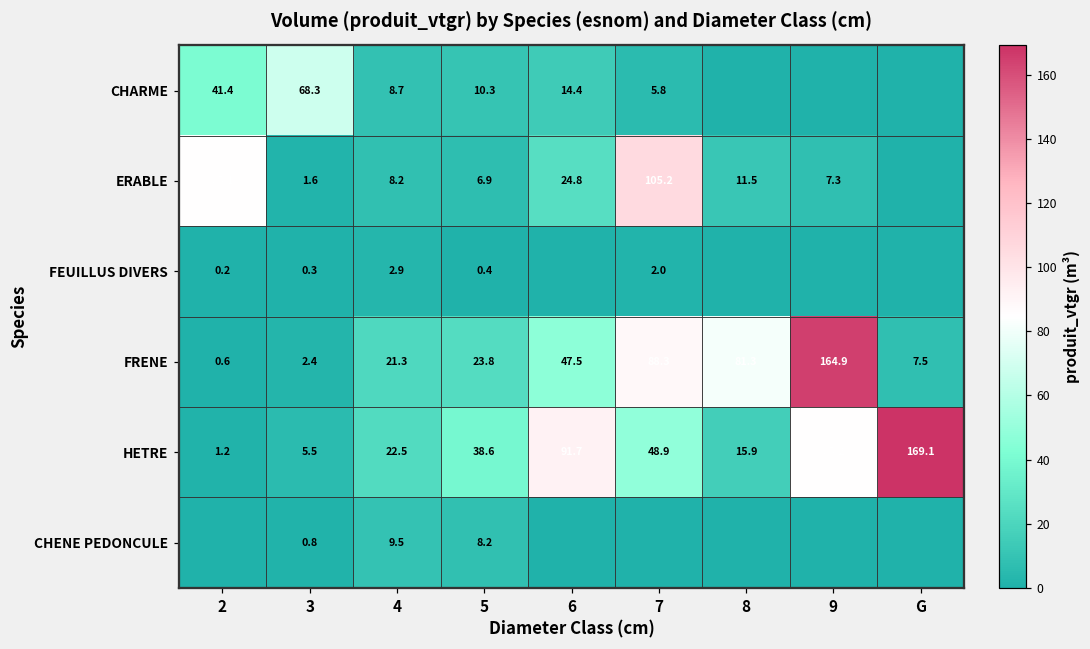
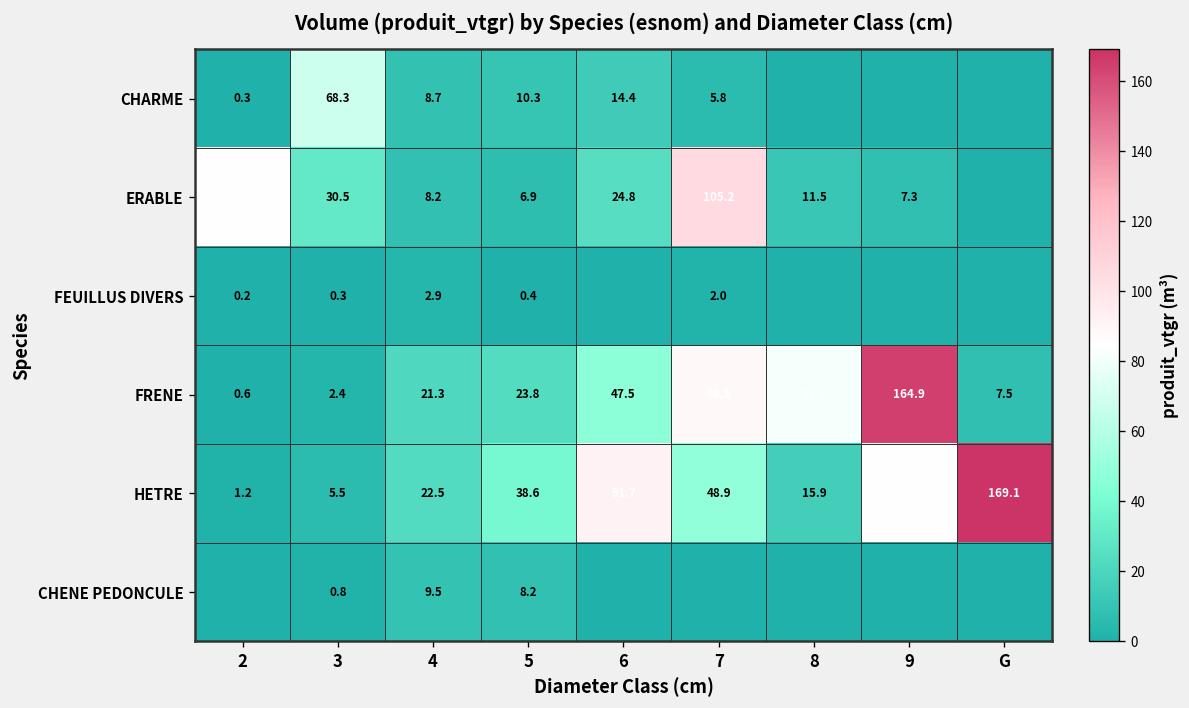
  {
    "CHARME": {
-     "2": 41.4,
+     "2": 0.3,
      "3": 68.3,
      "4": 8.7,
      "5": 10.3,
      "6": 14.4,
      "7": 5.8
    },
    "ERABLE": {
-     "3": 1.6,
+     "3": 30.5,
      "4": 8.2,
      "5": 6.9,
      "6": 24.8,
      "8": 11.5,
      "9": 7.3
    },
    "FEUILLUS DIVERS": {
      "2": 0.2,
      "3": 0.3,
      "4": 2.9,
      "5": 0.4,
      "7": 2.0
    },
    "FRENE": {
      "2": 0.6,
      "3": 2.4,
      "4": 21.3,
      "5": 23.8,
      "6": 47.5,
      "9": 164.9,
      "G": 7.5
    },
    "HETRE": {
      "2": 1.2,
      "3": 5.5,
      "4": 22.5,
      "5": 38.6,
      "7": 48.9,
      "8": 15.9,
      "G": 169.1
    },
    "CHENE PEDONCULE": {
      "3": 0.8,
      "4": 9.5,
      "5": 8.2
    }
  }
